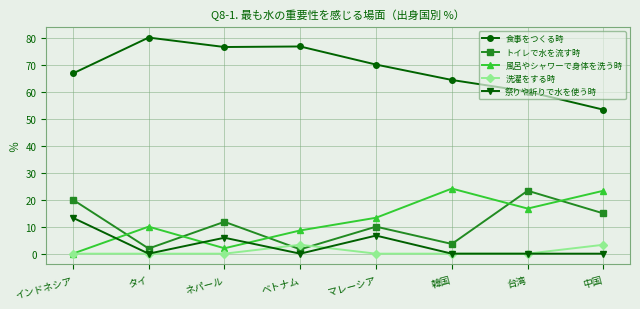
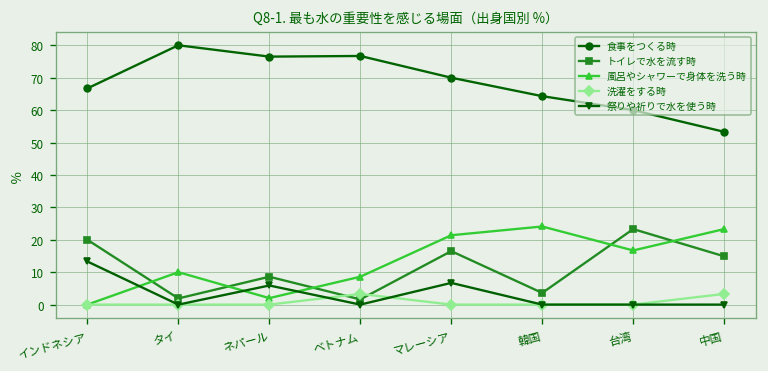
  {
    "トイレで水を流す時": {
      "インドネシア": 20,
      "タイ": 2,
-     "ネパール": 12,
+     "ネパール": 9,
      "ベトナム": 2,
-     "マレーシア": 10,
+     "マレーシア": 17,
      "韓国": 4,
      "台湾": 23,
      "中国": 15
    },
    "風呂やシャワーで身体を洗う時": {
      "タイ": 10,
      "ネパール": 2,
      "ベトナム": 9,
-     "マレーシア": 13,
+     "マレーシア": 21,
      "韓国": 24,
      "台湾": 17,
      "中国": 23
    },
    "洗濯をする時": {
      "ネパール": 0,
      "ベトナム": 3,
      "マレーシア": 0,
      "中国": 3
    }
  }
